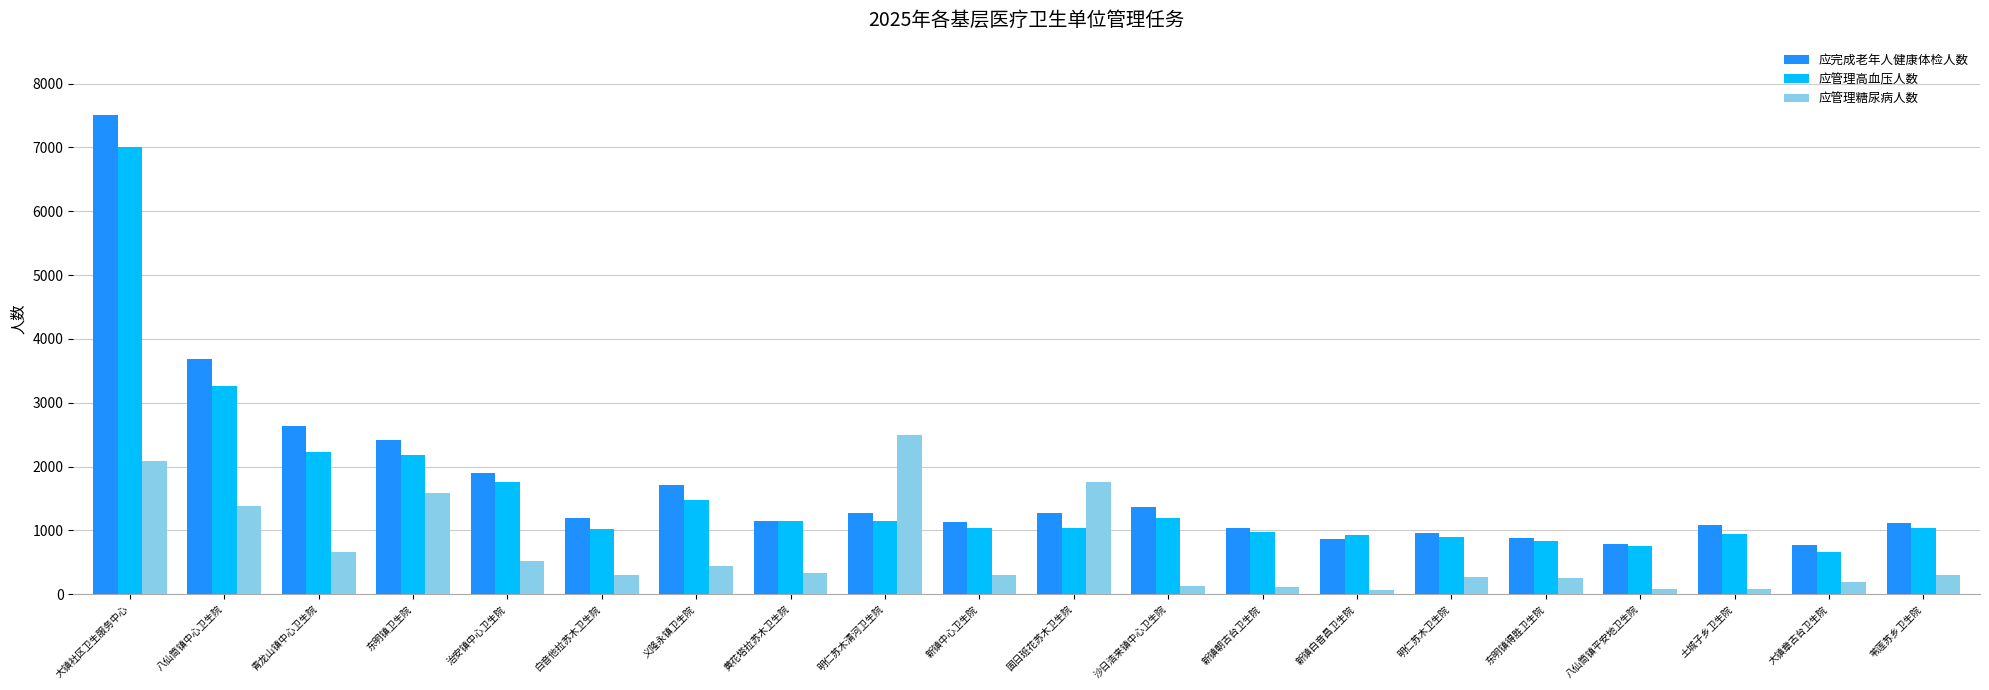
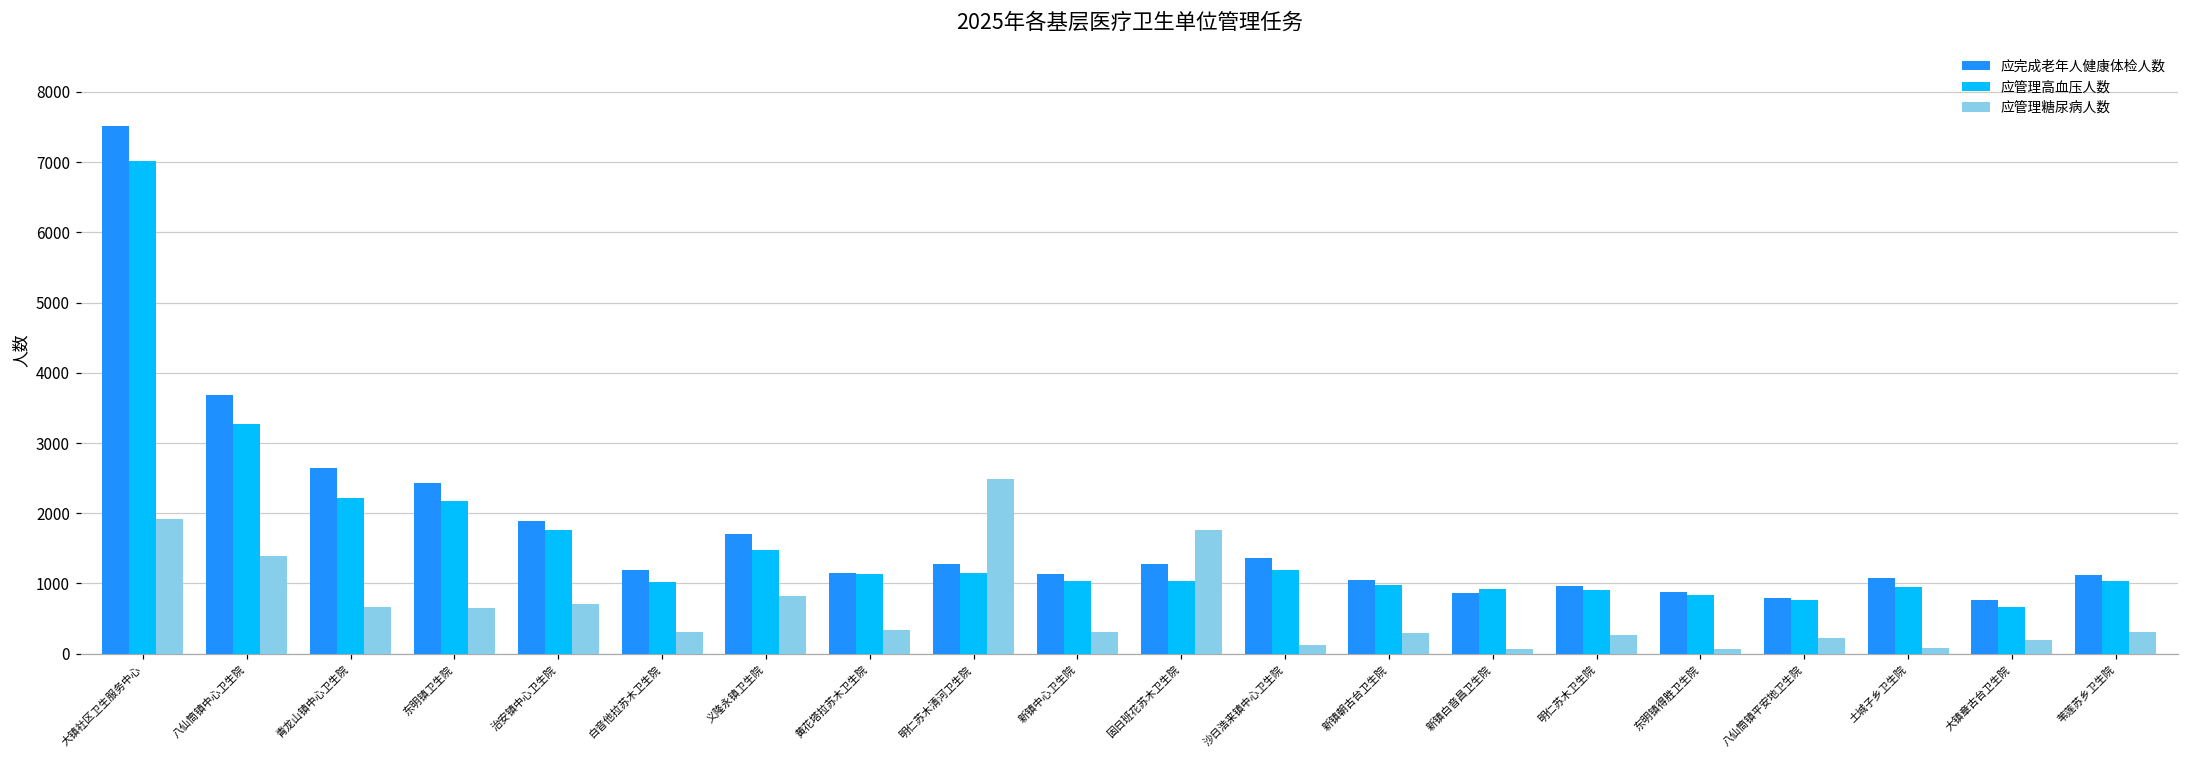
  {
    "应管理糖尿病人数": {
-     "大镇社区卫生服务中心": 2100,
+     "大镇社区卫生服务中心": 1900,
      "八仙筒镇中心卫生院": 1400,
      "青龙山镇中心卫生院": 700,
-     "东明镇卫生院": 1600,
-     "治安镇中心卫生院": 500,
+     "东明镇卫生院": 600,
+     "治安镇中心卫生院": 700,
      "白音他拉苏木卫生院": 300,
-     "义隆永镇卫生院": 400,
+     "义隆永镇卫生院": 800,
      "黄花塔拉苏木卫生院": 300,
      "明仁苏木清河卫生院": 2500,
      "新镇中心卫生院": 300,
      "固日班花苏木卫生院": 1800,
      "沙日浩来镇中心卫生院": 100,
-     "新镇朝古台卫生院": 100,
+     "新镇朝古台卫生院": 300,
      "新镇白音昌卫生院": 100,
      "明仁苏木卫生院": 300,
-     "东明镇得胜卫生院": 200,
-     "八仙筒镇平安地卫生院": 100,
+     "东明镇得胜卫生院": 100,
+     "八仙筒镇平安地卫生院": 200,
      "土城子乡卫生院": 100,
      "大镇章古台卫生院": 200,
      "苇莲苏乡卫生院": 300
    }
  }
